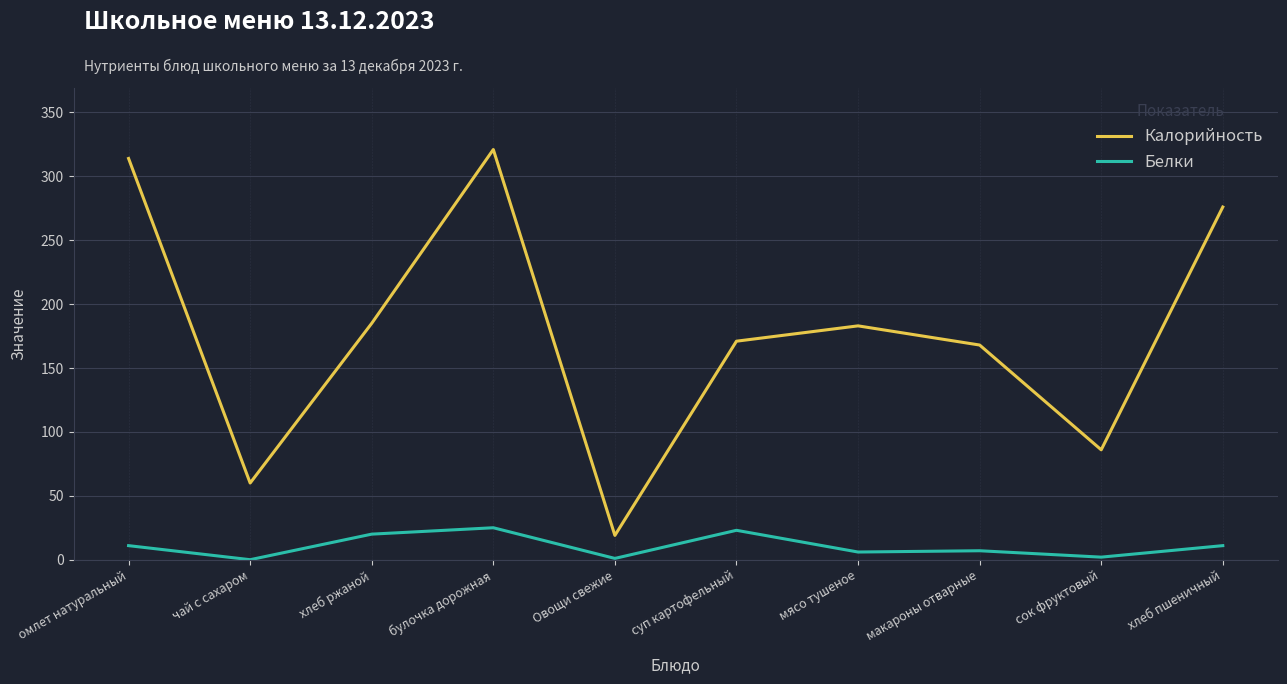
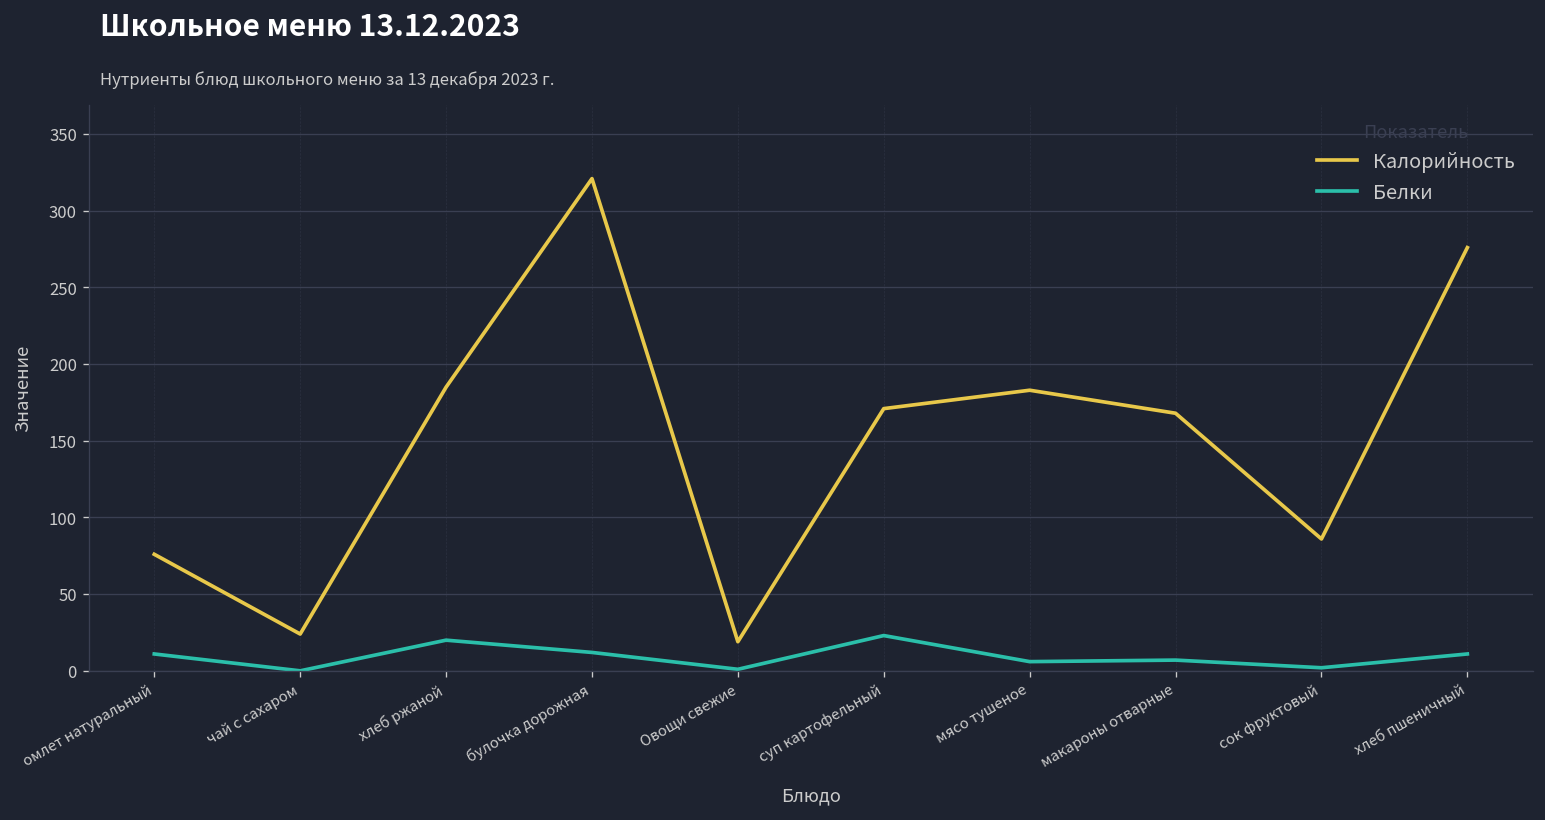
  {
    "Калорийность": {
-     "омлет натуральный": 314,
-     "чай с сахаром": 60,
+     "омлет натуральный": 76,
+     "чай с сахаром": 24,
      "хлеб ржаной": 185,
      "булочка дорожная": 321,
      "Овощи свежие": 19,
      "суп картофельный": 171,
      "мясо тушеное": 183,
      "макароны отварные": 168,
      "сок фруктовый": 86,
      "хлеб пшеничный": 276
    },
    "Белки": {
      "омлет натуральный": 11,
      "чай с сахаром": 0,
      "хлеб ржаной": 20,
-     "булочка дорожная": 25,
+     "булочка дорожная": 12,
      "Овощи свежие": 1,
      "суп картофельный": 23,
      "мясо тушеное": 6,
      "макароны отварные": 7,
      "сок фруктовый": 2,
      "хлеб пшеничный": 11
    }
  }
